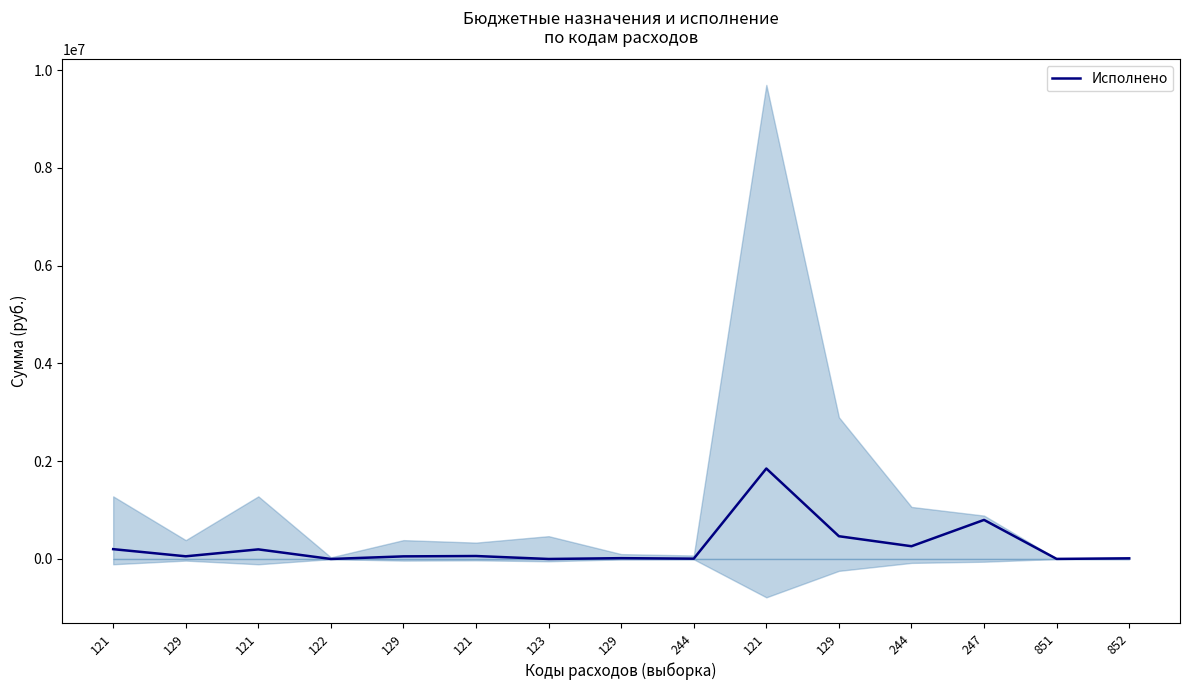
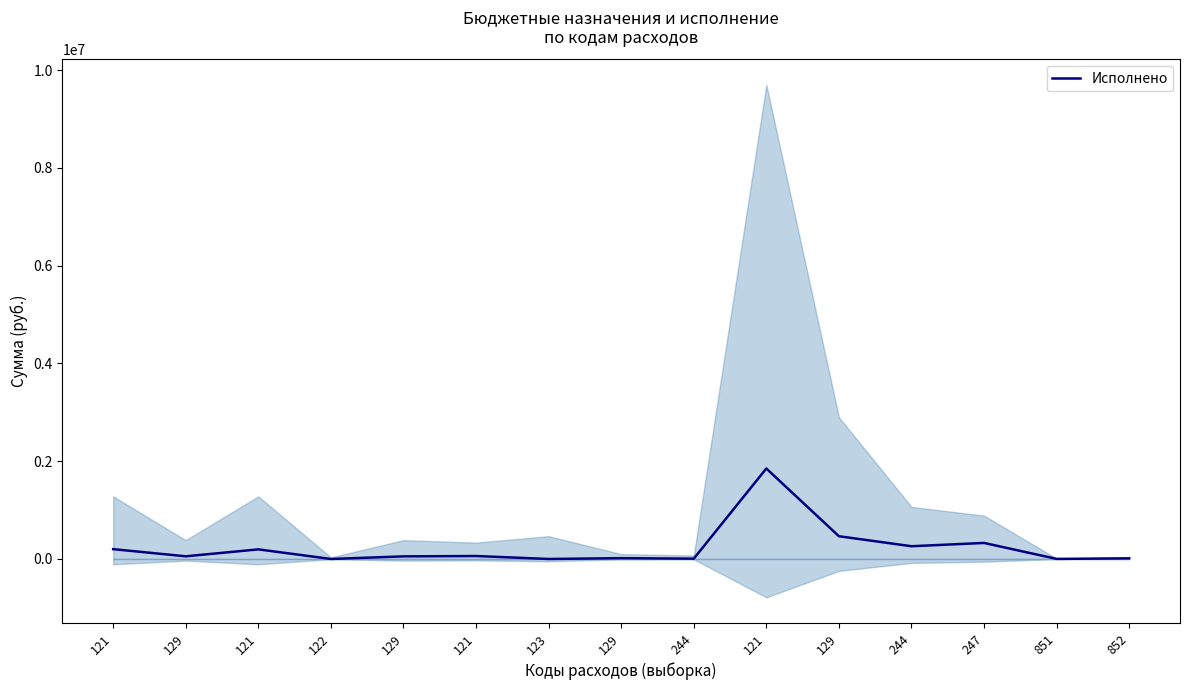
  {
    "Исполнено": {
-     "247": 800000
+     "247": 300000
    }
  }
